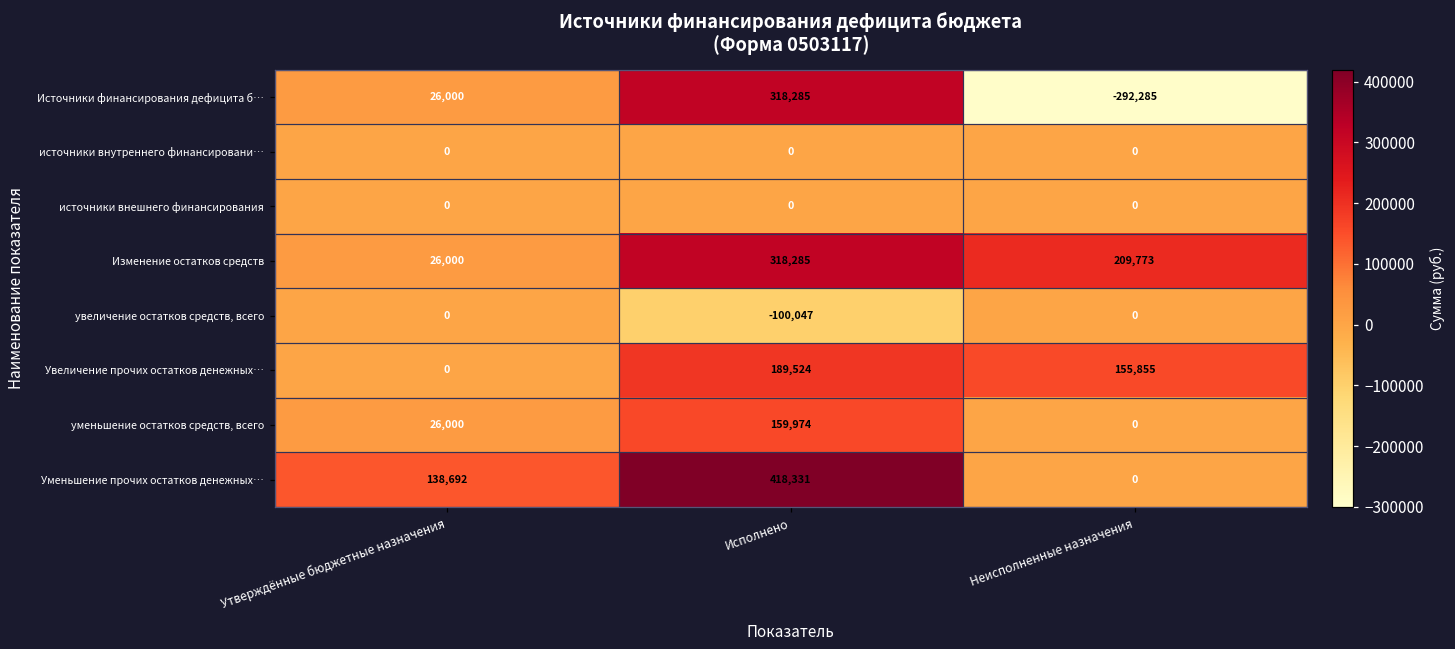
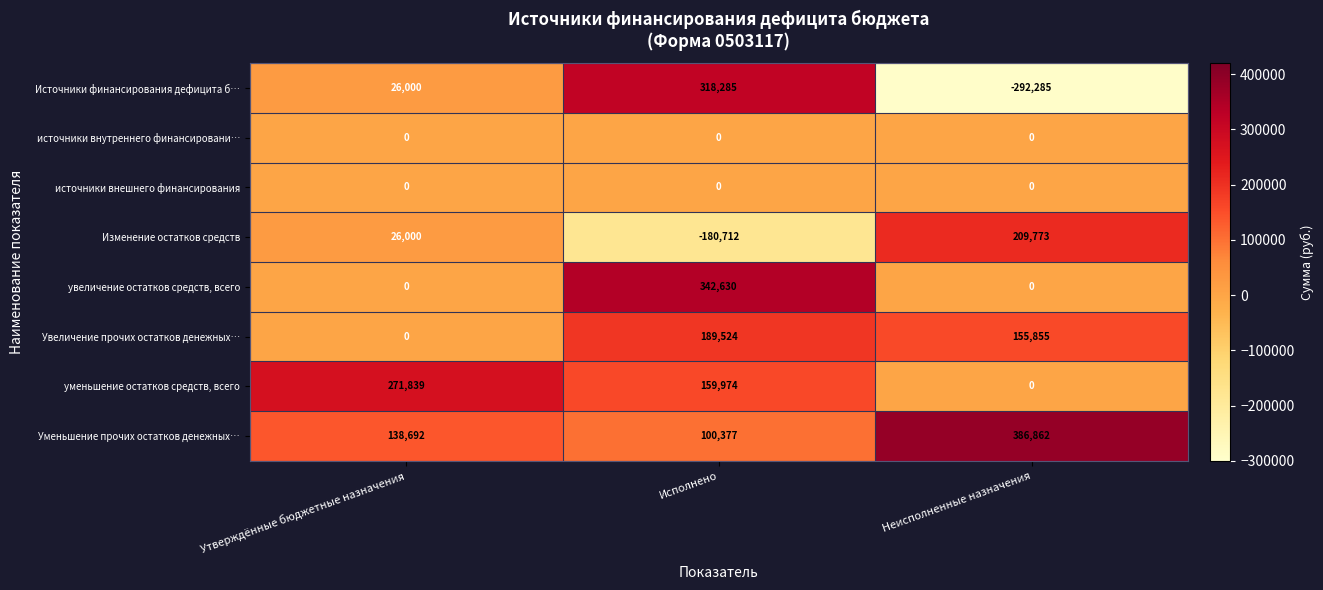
  {
    "Источники финансирования дефицита б…": {
      "Утверждённые бюджетные назначения": "26,000",
      "Исполнено": "318,285",
      "Неисполненные назначения": "-292,285"
    },
    "источники внутреннего финансировани…": {
      "Утверждённые бюджетные назначения": "0",
      "Исполнено": "0",
      "Неисполненные назначения": "0"
    },
    "источники внешнего финансирования": {
      "Утверждённые бюджетные назначения": "0",
      "Исполнено": "0",
      "Неисполненные назначения": "0"
    },
    "Изменение остатков средств": {
      "Утверждённые бюджетные назначения": "26,000",
-     "Исполнено": "318,285",
+     "Исполнено": "-180,712",
      "Неисполненные назначения": "209,773"
    },
    "увеличение остатков средств, всего": {
      "Утверждённые бюджетные назначения": "0",
-     "Исполнено": "-100,047",
+     "Исполнено": "342,630",
      "Неисполненные назначения": "0"
    },
    "Увеличение прочих остатков денежных…": {
      "Утверждённые бюджетные назначения": "0",
      "Исполнено": "189,524",
      "Неисполненные назначения": "155,855"
    },
    "уменьшение остатков средств, всего": {
-     "Утверждённые бюджетные назначения": "26,000",
+     "Утверждённые бюджетные назначения": "271,839",
      "Исполнено": "159,974",
      "Неисполненные назначения": "0"
    },
    "Уменьшение прочих остатков денежных…": {
      "Утверждённые бюджетные назначения": "138,692",
-     "Исполнено": "418,331",
-     "Неисполненные назначения": "0"
+     "Исполнено": "100,377",
+     "Неисполненные назначения": "386,862"
    }
  }
